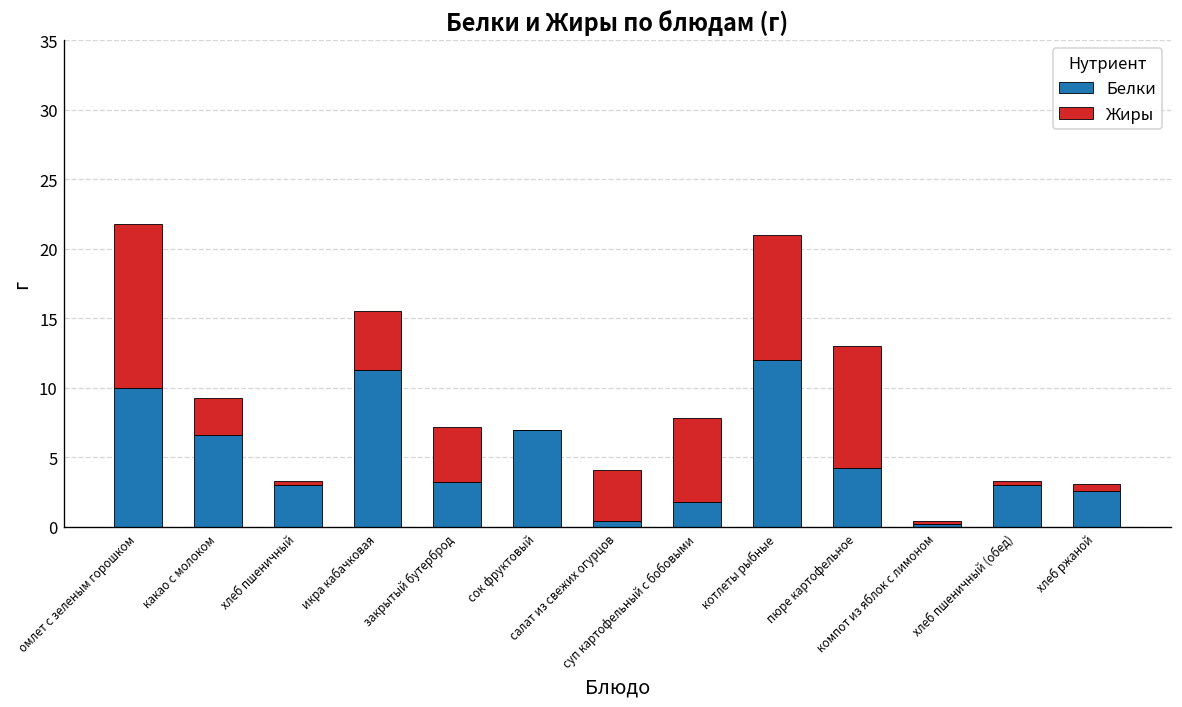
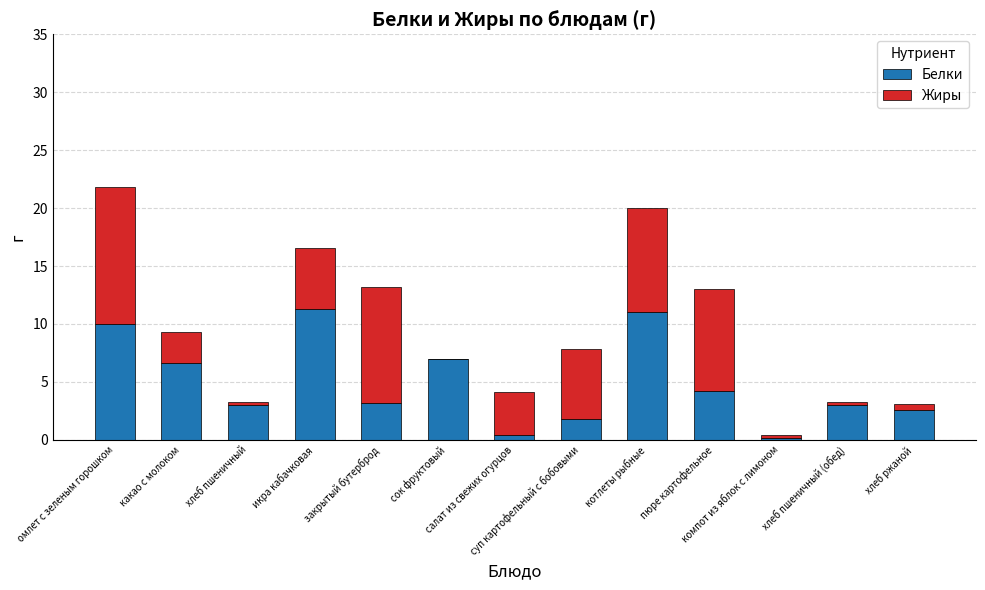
  {
    "Белки": {
      "омлет с зеленым горошком": 10,
      "какао с молоком": 6.6,
      "хлеб пшеничный": 3,
      "икра кабачковая": 11.3,
      "закрытый бутерброд": 3,
      "сок фруктовый": 7,
      "салат из свежих огурцов": 0.4,
      "суп картофельный с бобовыми": 2,
-     "котлеты рыбные": 12,
+     "котлеты рыбные": 11,
      "пюре картофельное": 4,
      "хлеб пшеничный (обед)": 3,
      "хлеб ржаной": 2.6
    },
    "Жиры": {
      "омлет с зеленым горошком": 11.8,
      "какао с молоком": 2.7,
      "хлеб пшеничный": 0.3,
-     "икра кабачковая": 4.2,
-     "закрытый бутерброд": 4,
+     "икра кабачковая": 5.3,
+     "закрытый бутерброд": 10,
      "сок фруктовый": 0.0,
      "салат из свежих огурцов": 3.7,
      "суп картофельный с бобовыми": 6.0,
      "котлеты рыбные": 9.0,
      "пюре картофельное": 8.8,
      "хлеб пшеничный (обед)": 0.3,
      "хлеб ржаной": 0.5
    }
  }
